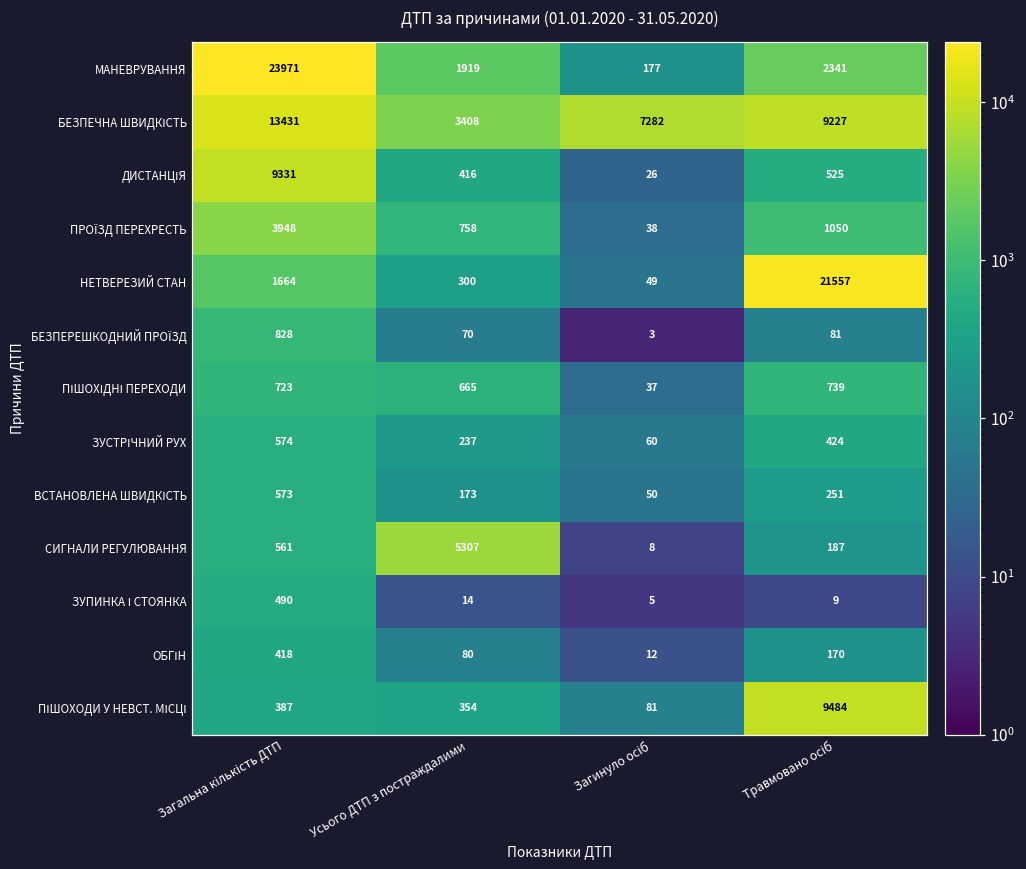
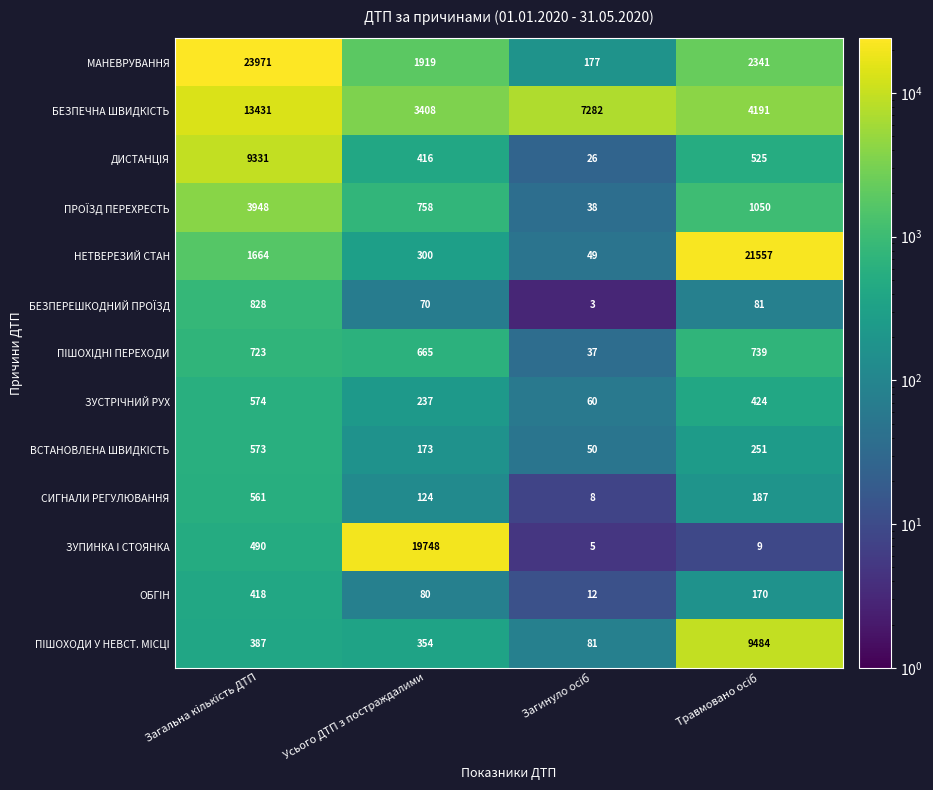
  {
    "МАНЕВРУВАННЯ": {
      "Загальна кількість ДТП": 23971,
      "Усього ДТП з постраждалими": 1919,
      "Загинуло осіб": 177,
      "Травмовано осіб": 2341
    },
    "БЕЗПЕЧНА ШВИДКІСТЬ": {
      "Загальна кількість ДТП": 13431,
      "Усього ДТП з постраждалими": 3408,
      "Загинуло осіб": 7282,
-     "Травмовано осіб": 9227
+     "Травмовано осіб": 4191
    },
    "ДИСТАНЦІЯ": {
      "Загальна кількість ДТП": 9331,
      "Усього ДТП з постраждалими": 416,
      "Загинуло осіб": 26,
      "Травмовано осіб": 525
    },
    "ПРОЇЗД ПЕРЕХРЕСТЬ": {
      "Загальна кількість ДТП": 3948,
      "Усього ДТП з постраждалими": 758,
      "Загинуло осіб": 38,
      "Травмовано осіб": 1050
    },
    "НЕТВЕРЕЗИЙ СТАН": {
      "Загальна кількість ДТП": 1664,
      "Усього ДТП з постраждалими": 300,
      "Загинуло осіб": 49,
      "Травмовано осіб": 21557
    },
    "БЕЗПЕРЕШКОДНИЙ ПРОЇЗД": {
      "Загальна кількість ДТП": 828,
      "Усього ДТП з постраждалими": 70,
      "Загинуло осіб": 3,
      "Травмовано осіб": 81
    },
    "ПІШОХІДНІ ПЕРЕХОДИ": {
      "Загальна кількість ДТП": 723,
      "Усього ДТП з постраждалими": 665,
      "Загинуло осіб": 37,
      "Травмовано осіб": 739
    },
    "ЗУСТРІЧНИЙ РУХ": {
      "Загальна кількість ДТП": 574,
      "Усього ДТП з постраждалими": 237,
      "Загинуло осіб": 60,
      "Травмовано осіб": 424
    },
    "ВСТАНОВЛЕНА ШВИДКІСТЬ": {
      "Загальна кількість ДТП": 573,
      "Усього ДТП з постраждалими": 173,
      "Загинуло осіб": 50,
      "Травмовано осіб": 251
    },
    "СИГНАЛИ РЕГУЛЮВАННЯ": {
      "Загальна кількість ДТП": 561,
-     "Усього ДТП з постраждалими": 5307,
+     "Усього ДТП з постраждалими": 124,
      "Загинуло осіб": 8,
      "Травмовано осіб": 187
    },
    "ЗУПИНКА І СТОЯНКА": {
      "Загальна кількість ДТП": 490,
-     "Усього ДТП з постраждалими": 14,
+     "Усього ДТП з постраждалими": 19748,
      "Загинуло осіб": 5,
      "Травмовано осіб": 9
    },
    "ОБГІН": {
      "Загальна кількість ДТП": 418,
      "Усього ДТП з постраждалими": 80,
      "Загинуло осіб": 12,
      "Травмовано осіб": 170
    },
    "ПІШОХОДИ У НЕВСТ. МІСЦІ": {
      "Загальна кількість ДТП": 387,
      "Усього ДТП з постраждалими": 354,
      "Загинуло осіб": 81,
      "Травмовано осіб": 9484
    }
  }
